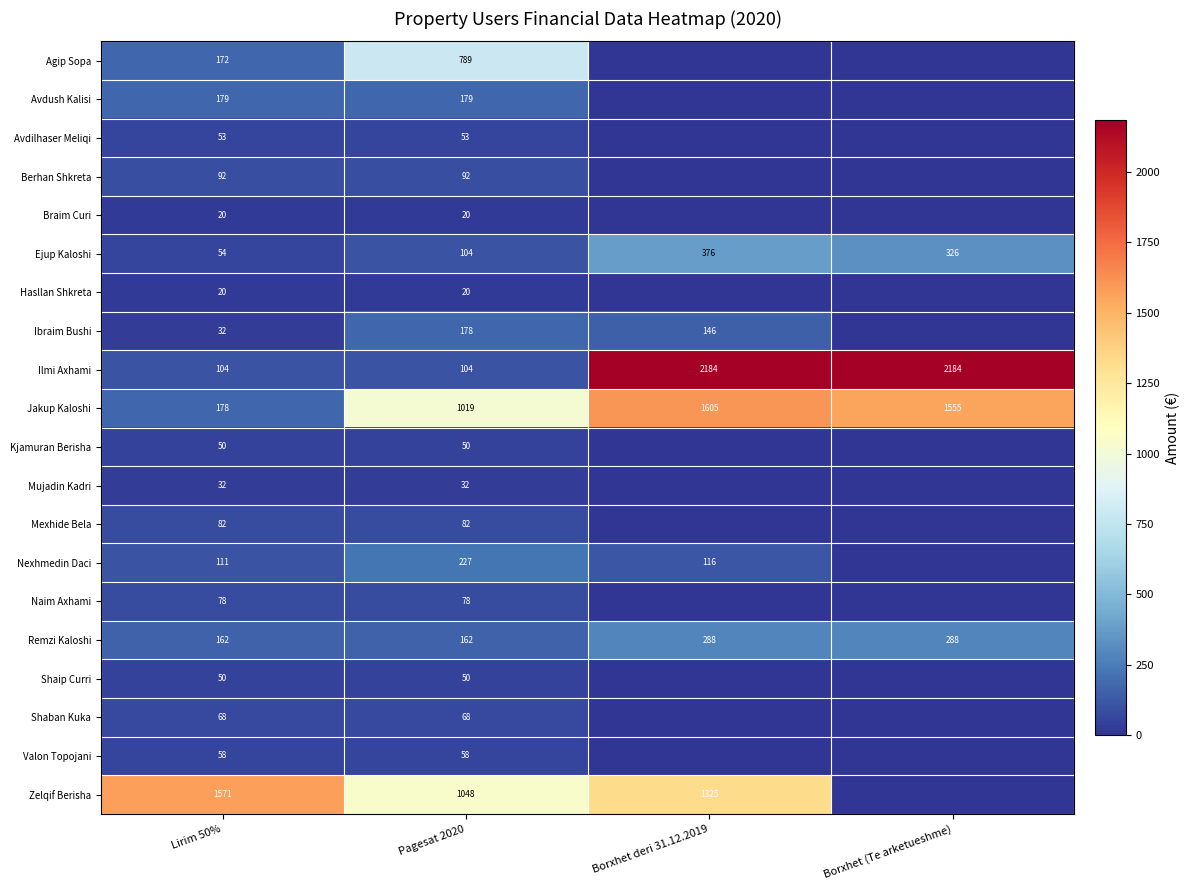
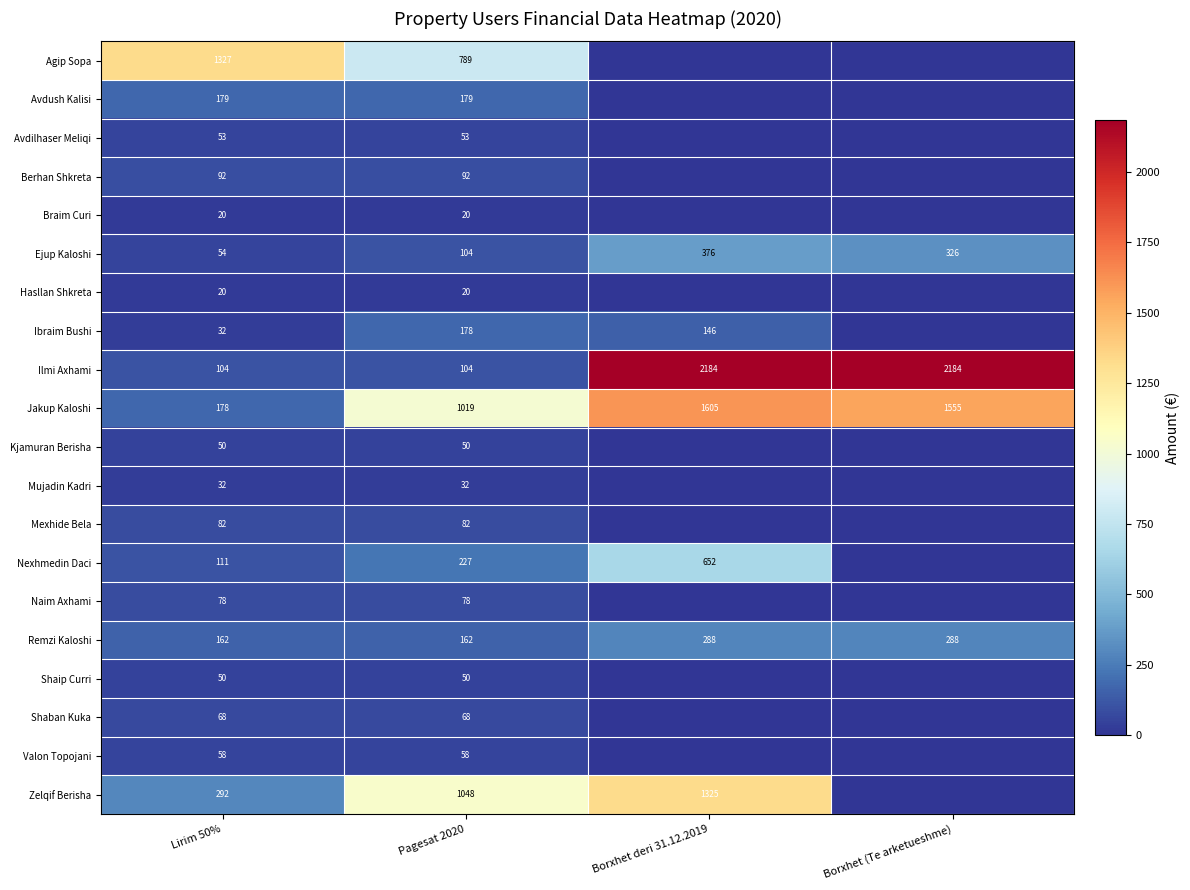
  {
    "Agip Sopa": {
-     "Lirim 50%": 172,
+     "Lirim 50%": 1327,
      "Pagesat 2020": 789
    },
    "Avdush Kalisi": {
      "Lirim 50%": 179,
      "Pagesat 2020": 179
    },
    "Avdilhaser Meliqi": {
      "Lirim 50%": 53,
      "Pagesat 2020": 53
    },
    "Berhan Shkreta": {
      "Lirim 50%": 92,
      "Pagesat 2020": 92
    },
    "Braim Curi": {
      "Lirim 50%": 20,
      "Pagesat 2020": 20
    },
    "Ejup Kaloshi": {
      "Lirim 50%": 54,
      "Pagesat 2020": 104,
      "Borxhet deri 31.12.2019": 376,
      "Borxhet (Te arketueshme)": 326
    },
    "Hasllan Shkreta": {
      "Lirim 50%": 20,
      "Pagesat 2020": 20
    },
    "Ibraim Bushi": {
      "Lirim 50%": 32,
      "Pagesat 2020": 178,
      "Borxhet deri 31.12.2019": 146
    },
    "Ilmi Axhami": {
      "Lirim 50%": 104,
      "Pagesat 2020": 104,
      "Borxhet deri 31.12.2019": 2184,
      "Borxhet (Te arketueshme)": 2184
    },
    "Jakup Kaloshi": {
      "Lirim 50%": 178,
      "Pagesat 2020": 1019,
      "Borxhet deri 31.12.2019": 1605,
      "Borxhet (Te arketueshme)": 1555
    },
    "Kjamuran Berisha": {
      "Lirim 50%": 50,
      "Pagesat 2020": 50
    },
    "Mujadin Kadri": {
      "Lirim 50%": 32,
      "Pagesat 2020": 32
    },
    "Mexhide Bela": {
      "Lirim 50%": 82,
      "Pagesat 2020": 82
    },
    "Nexhmedin Daci": {
      "Lirim 50%": 111,
      "Pagesat 2020": 227,
-     "Borxhet deri 31.12.2019": 116
+     "Borxhet deri 31.12.2019": 652
    },
    "Naim Axhami": {
      "Lirim 50%": 78,
      "Pagesat 2020": 78
    },
    "Remzi Kaloshi": {
      "Lirim 50%": 162,
      "Pagesat 2020": 162,
      "Borxhet deri 31.12.2019": 288,
      "Borxhet (Te arketueshme)": 288
    },
    "Shaip Curri": {
      "Lirim 50%": 50,
      "Pagesat 2020": 50
    },
    "Shaban Kuka": {
      "Lirim 50%": 68,
      "Pagesat 2020": 68
    },
    "Valon Topojani": {
      "Lirim 50%": 58,
      "Pagesat 2020": 58
    },
    "Zelqif Berisha": {
-     "Lirim 50%": 1571,
+     "Lirim 50%": 292,
      "Pagesat 2020": 1048,
      "Borxhet deri 31.12.2019": 1325
    }
  }
